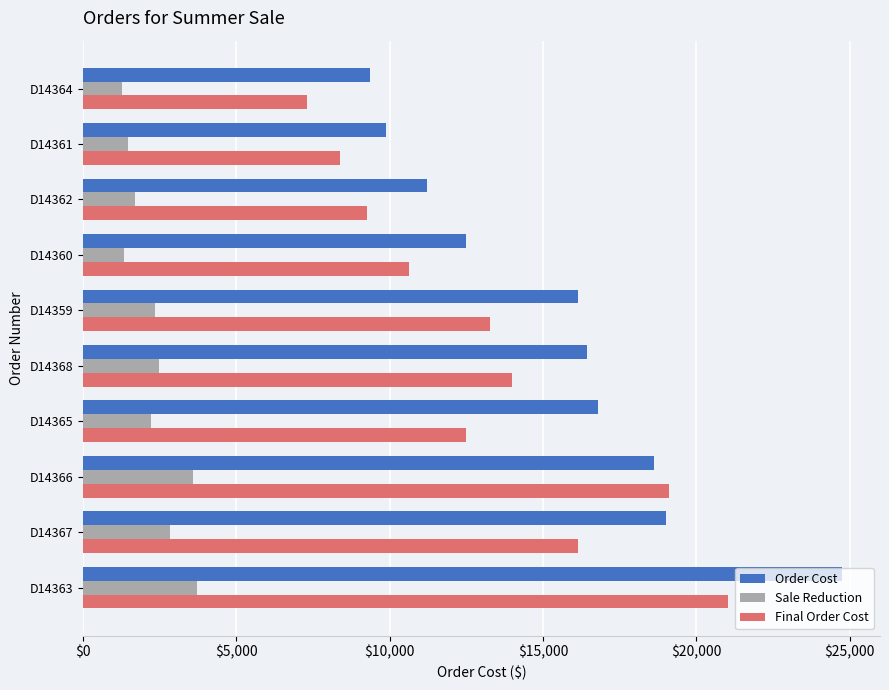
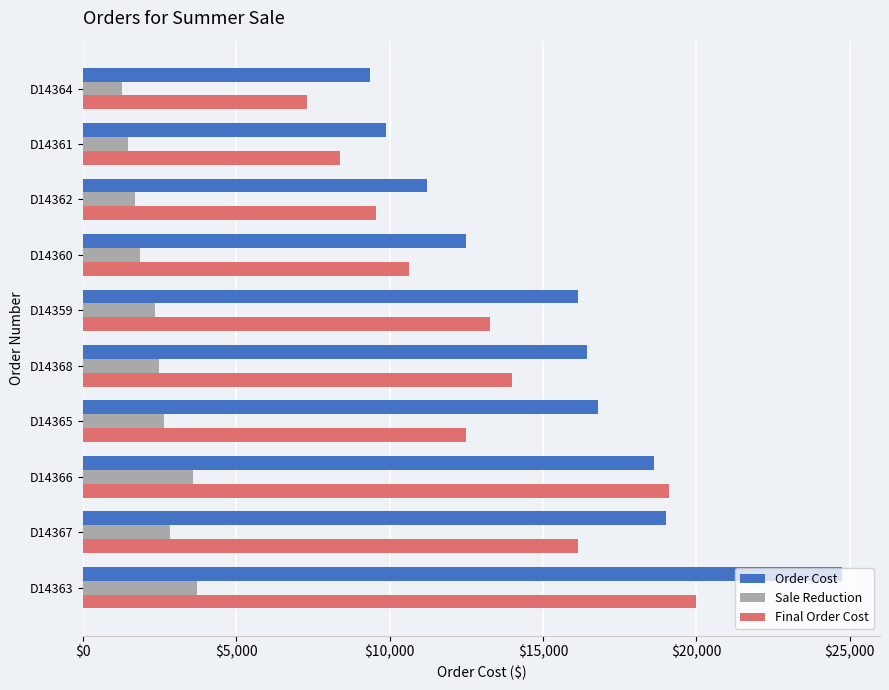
  {
    "Order Cost": {
      "D14364": "$9,400",
      "D14361": "$9,900",
      "D14362": "$11,200",
      "D14360": "$12,500",
      "D14359": "$16,100",
      "D14368": "$16,500",
      "D14365": "$16,800",
      "D14366": "$18,600",
      "D14367": "$19,000"
    },
    "Sale Reduction": {
      "D14364": "$1,300",
      "D14361": "$1,500",
      "D14362": "$1,700",
-     "D14360": "$1,300",
+     "D14360": "$1,900",
      "D14359": "$2,300",
      "D14368": "$2,500",
-     "D14365": "$2,200",
+     "D14365": "$2,700",
      "D14366": "$3,600",
      "D14367": "$2,900",
      "D14363": "$3,700"
    },
    "Final Order Cost": {
      "D14364": "$7,300",
      "D14361": "$8,400",
-     "D14362": "$9,300",
+     "D14362": "$9,500",
      "D14360": "$10,600",
      "D14359": "$13,300",
      "D14368": "$14,000",
      "D14365": "$12,500",
      "D14366": "$19,100",
      "D14367": "$16,200",
-     "D14363": "$21,000"
+     "D14363": "$20,000"
    }
  }
